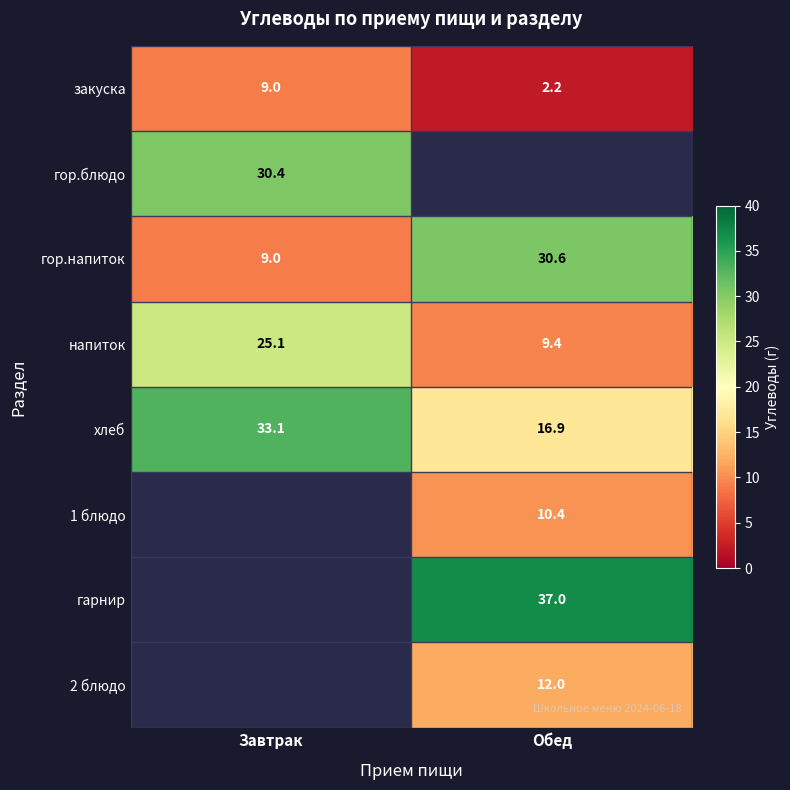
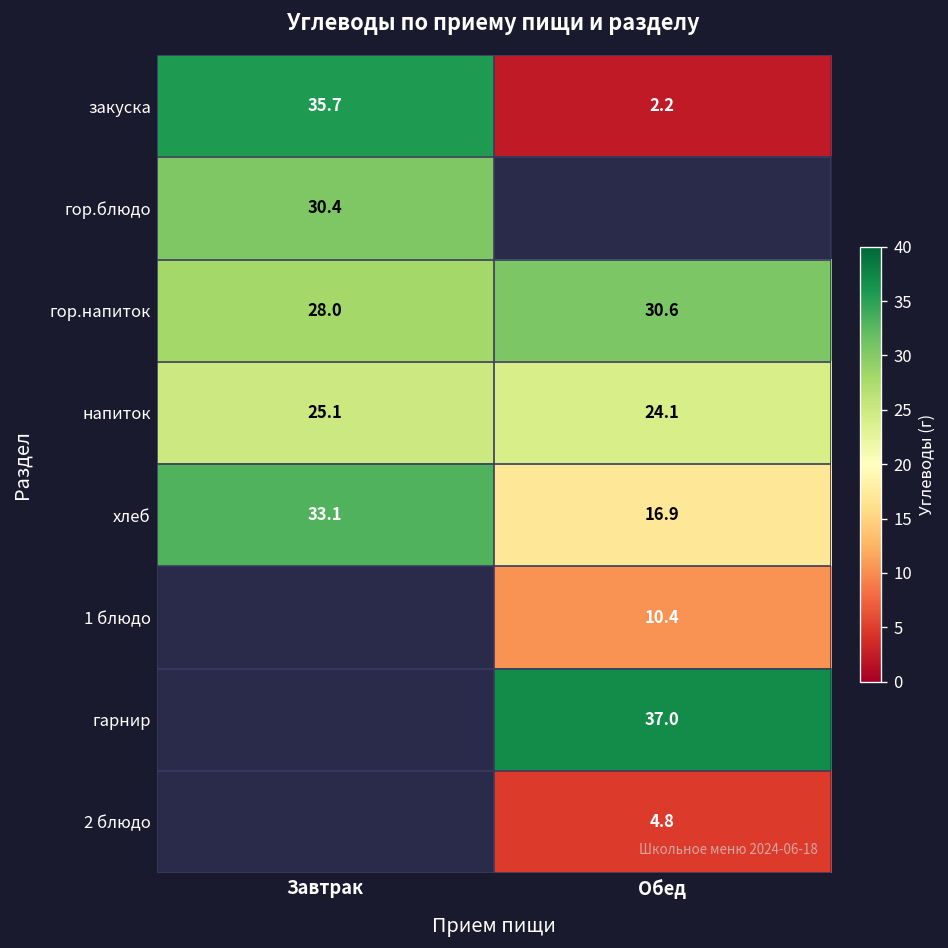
  {
    "закуска": {
-     "Завтрак": 9.0,
+     "Завтрак": 35.7,
      "Обед": 2.2
    },
    "гор.блюдо": {
      "Завтрак": 30.4
    },
    "гор.напиток": {
-     "Завтрак": 9.0,
+     "Завтрак": 28.0,
      "Обед": 30.6
    },
    "напиток": {
      "Завтрак": 25.1,
-     "Обед": 9.4
+     "Обед": 24.1
    },
    "хлеб": {
      "Завтрак": 33.1,
      "Обед": 16.9
    },
    "1 блюдо": {
      "Обед": 10.4
    },
    "гарнир": {
      "Обед": 37.0
    },
    "2 блюдо": {
-     "Обед": 12.0
+     "Обед": 4.8
    }
  }
